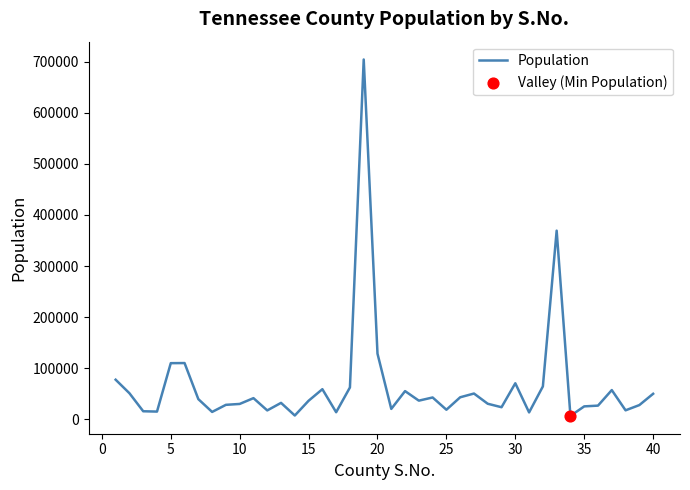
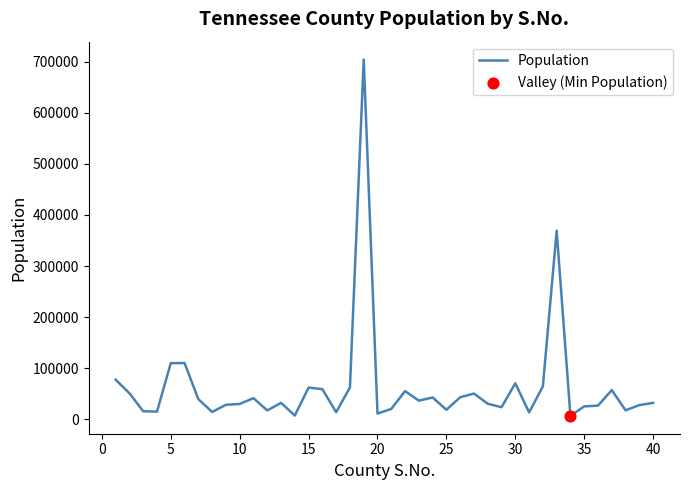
  {
    "Population": {
      "5": 110000,
      "10": 30000,
-     "15": 40000,
-     "20": 130000,
+     "15": 60000,
+     "20": 10000,
      "25": 20000,
      "30": 70000,
      "35": 30000,
-     "40": 50000
+     "40": 30000
    }
  }
